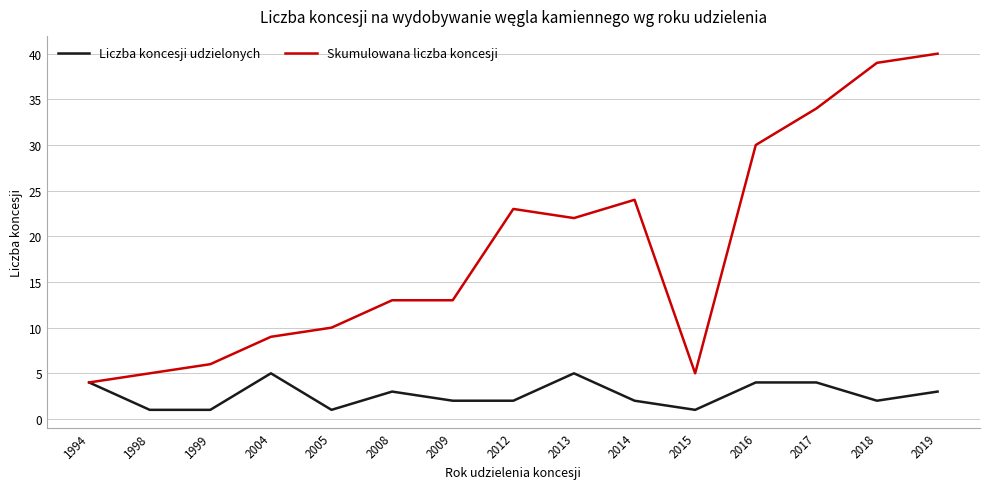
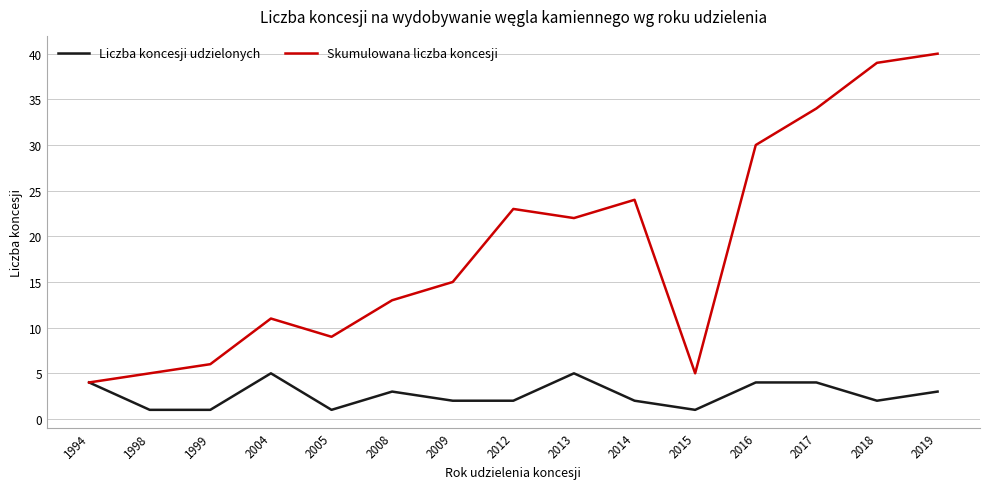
  {
    "Liczba koncesji udzielonych": {
      "1998": 1,
      "1999": 1,
      "2004": 5,
      "2005": 1,
      "2008": 3,
      "2009": 2,
      "2012": 2,
      "2013": 5,
      "2014": 2,
      "2015": 1,
      "2016": 4,
      "2017": 4,
      "2018": 2,
      "2019": 3
    },
    "Skumulowana liczba koncesji": {
      "1998": 5,
      "1999": 6,
-     "2004": 9,
-     "2005": 10,
+     "2004": 11,
+     "2005": 9,
      "2008": 13,
-     "2009": 13,
+     "2009": 15,
      "2012": 23,
      "2013": 22,
      "2014": 24,
      "2015": 5,
      "2016": 30,
      "2017": 34,
      "2018": 39,
      "2019": 40
    }
  }
